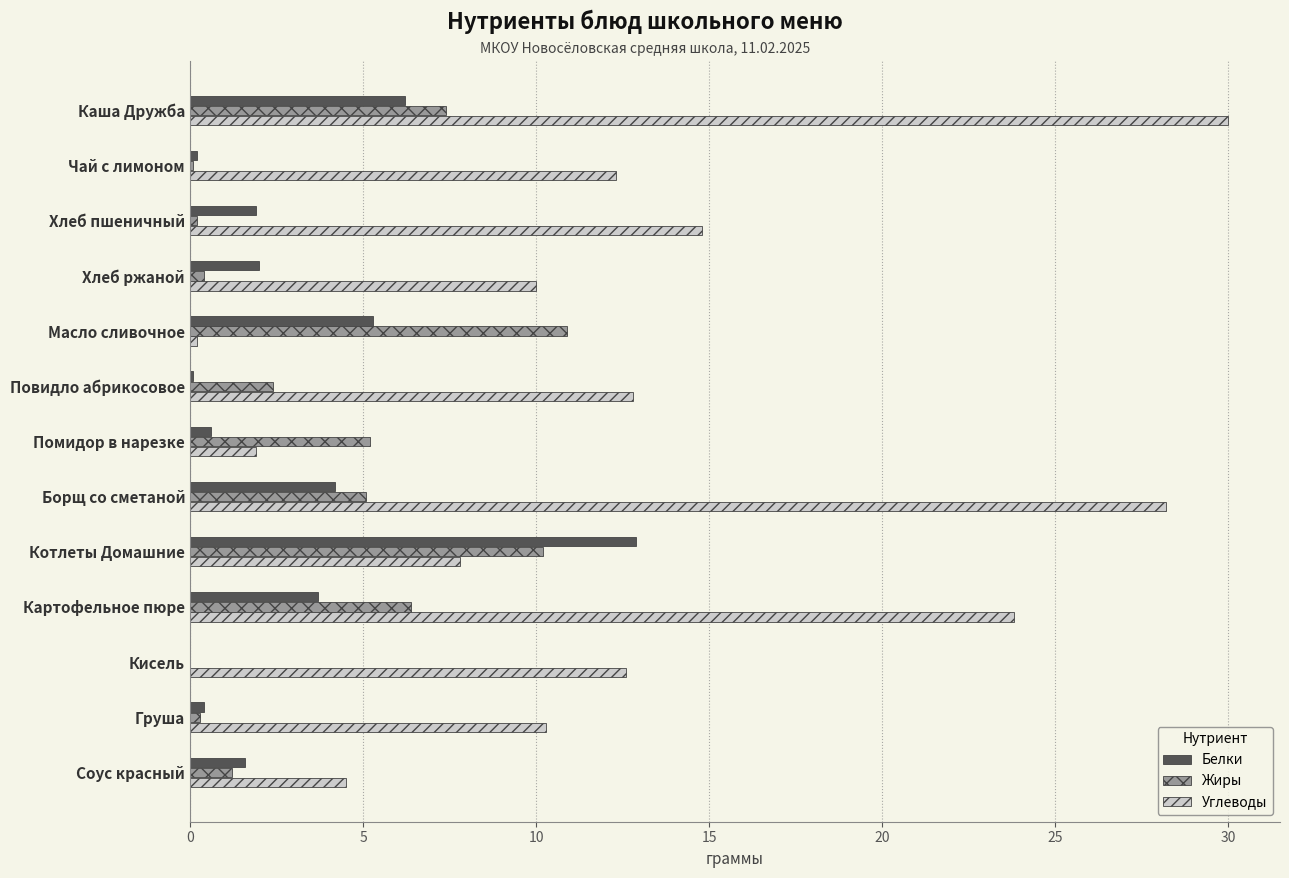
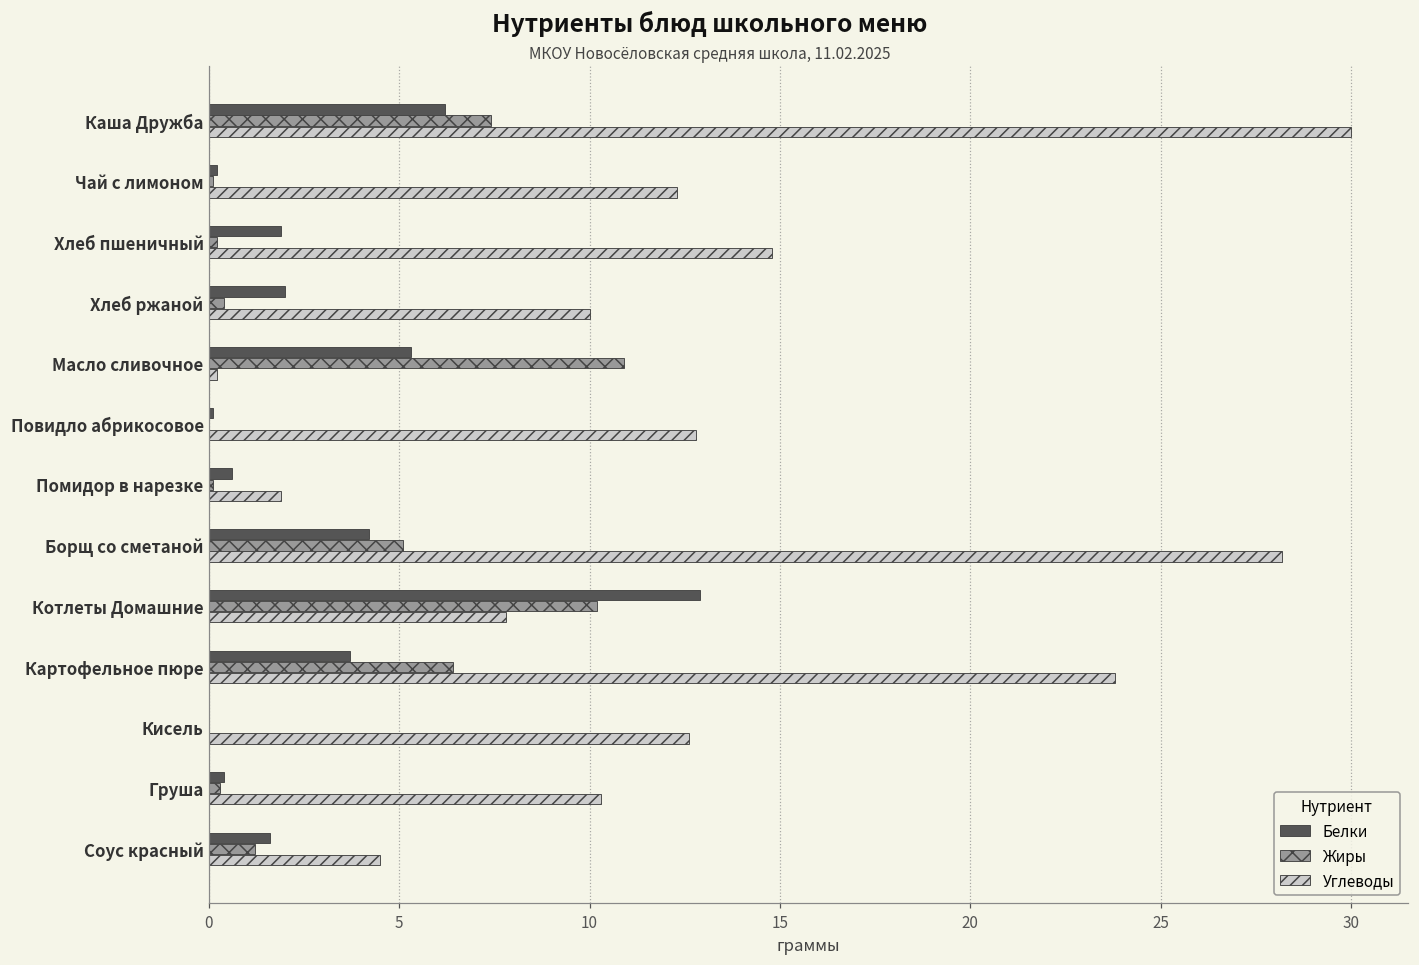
  {
    "Белки": {
      "Каша Дружба": 6.2,
      "Чай с лимоном": 0.2,
      "Хлеб пшеничный": 1.9,
      "Хлеб ржаной": 2.0,
      "Масло сливочное": 5.3,
      "Повидло абрикосовое": 0.1,
      "Помидор в нарезке": 0.6,
      "Борщ со сметаной": 4.2,
      "Котлеты Домашние": 12.9,
      "Картофельное пюре": 3.7,
      "Кисель": 0.0,
      "Груша": 0.4,
      "Соус красный": 1.6
    },
    "Жиры": {
      "Каша Дружба": 7.4,
      "Чай с лимоном": 0.1,
      "Хлеб пшеничный": 0.2,
      "Хлеб ржаной": 0.4,
      "Масло сливочное": 10.9,
-     "Повидло абрикосовое": 2.4,
-     "Помидор в нарезке": 5.2,
+     "Повидло абрикосовое": 0.0,
+     "Помидор в нарезке": 0.1,
      "Борщ со сметаной": 5.1,
      "Котлеты Домашние": 10.2,
      "Картофельное пюре": 6.4,
      "Кисель": 0.0,
      "Груша": 0.3,
      "Соус красный": 1.2
    },
    "Углеводы": {
      "Каша Дружба": 30.0,
      "Чай с лимоном": 12.3,
      "Хлеб пшеничный": 14.8,
      "Хлеб ржаной": 10.0,
      "Масло сливочное": 0.2,
      "Повидло абрикосовое": 12.8,
      "Помидор в нарезке": 1.9,
      "Борщ со сметаной": 28.2,
      "Котлеты Домашние": 7.8,
      "Картофельное пюре": 23.8,
      "Кисель": 12.6,
      "Груша": 10.3,
      "Соус красный": 4.5
    }
  }
